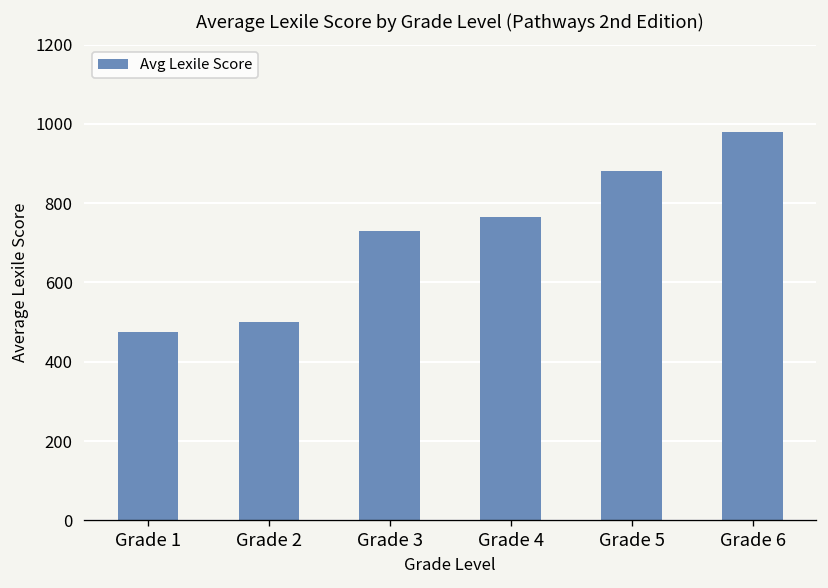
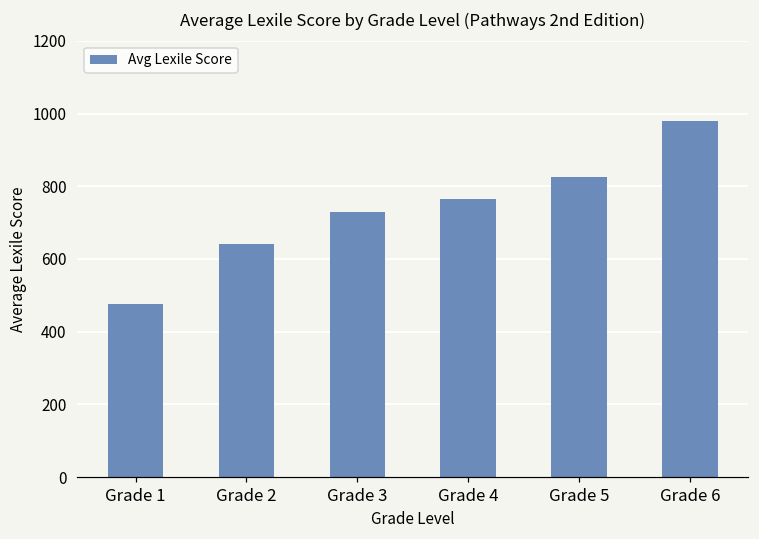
  {
    "Grade 1": 480,
-   "Grade 2": 500,
+   "Grade 2": 640,
    "Grade 3": 730,
    "Grade 4": 760,
-   "Grade 5": 880,
+   "Grade 5": 830,
    "Grade 6": 980
  }
